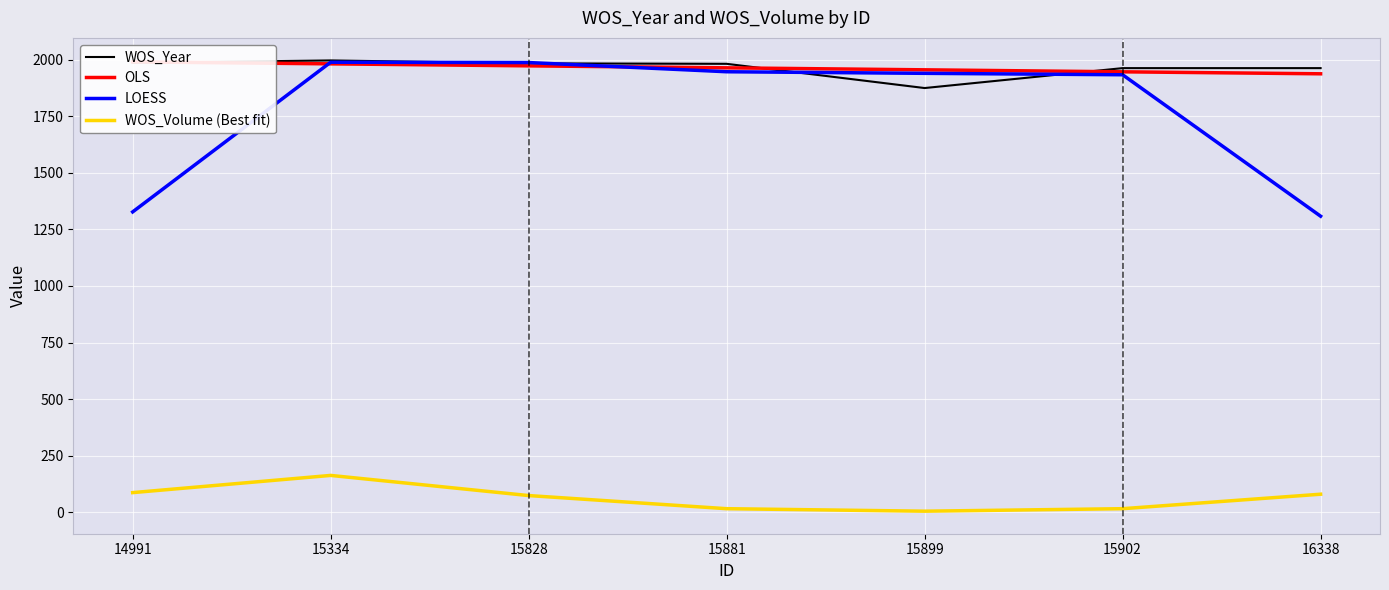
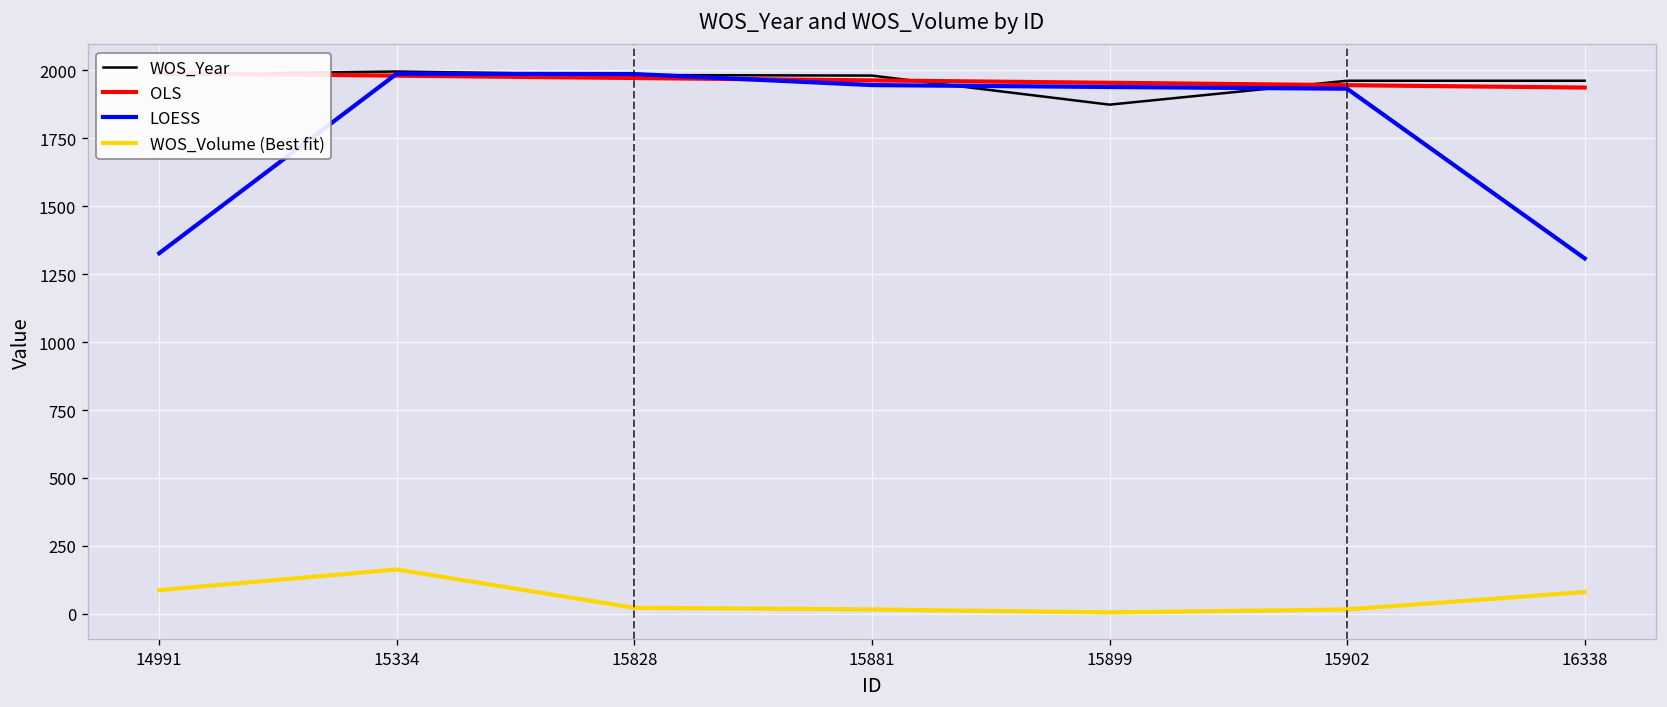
  {
    "WOS_Year": {
      "15881": 1980,
      "15899": 1870,
      "15902": 1960,
      "16338": 1960
    },
    "OLS": {
      "15881": 1960,
      "15899": 1950,
      "15902": 1950,
      "16338": 1940
    },
    "LOESS": {
      "14991": 1330,
      "15881": 1950,
      "15899": 1940,
      "15902": 1930,
      "16338": 1310
    },
    "WOS_Volume (Best fit)": {
      "14991": 90,
      "15334": 160,
-     "15828": 70,
+     "15828": 20,
      "15881": 20,
      "15899": 10,
      "15902": 20,
      "16338": 80
    }
  }
